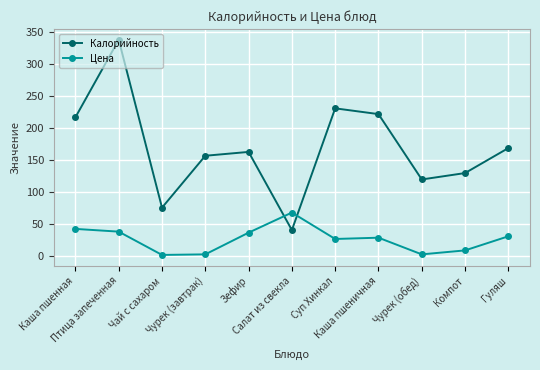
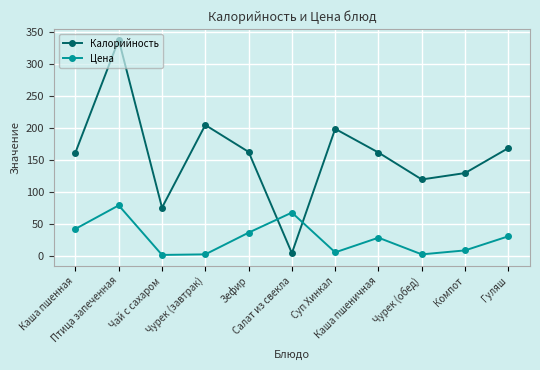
  {
    "Калорийность": {
-     "Каша пшенная": 220,
+     "Каша пшенная": 160,
      "Чай с сахаром": 80,
-     "Чурек (завтрак)": 160,
+     "Чурек (завтрак)": 210,
      "Зефир": 160,
-     "Салат из свекла": 40,
-     "Суп Хинкал": 230,
-     "Каша пшеничная": 220,
+     "Салат из свекла": 10,
+     "Суп Хинкал": 200,
+     "Каша пшеничная": 160,
      "Чурек (обед)": 120,
      "Компот": 130,
      "Гуляш": 170
    },
    "Цена": {
      "Каша пшенная": 40,
-     "Птица запеченная": 40,
+     "Птица запеченная": 80,
      "Чай с сахаром": 0,
      "Чурек (завтрак)": 0,
      "Зефир": 40,
      "Салат из свекла": 70,
-     "Суп Хинкал": 30,
+     "Суп Хинкал": 10,
      "Каша пшеничная": 30,
      "Чурек (обед)": 0,
      "Компот": 10,
      "Гуляш": 30
    }
  }
